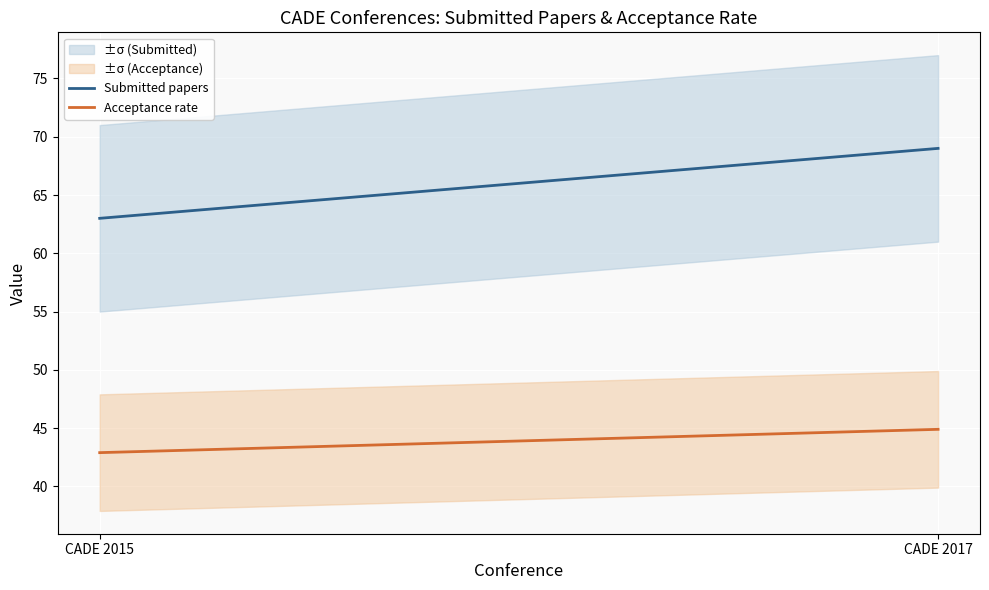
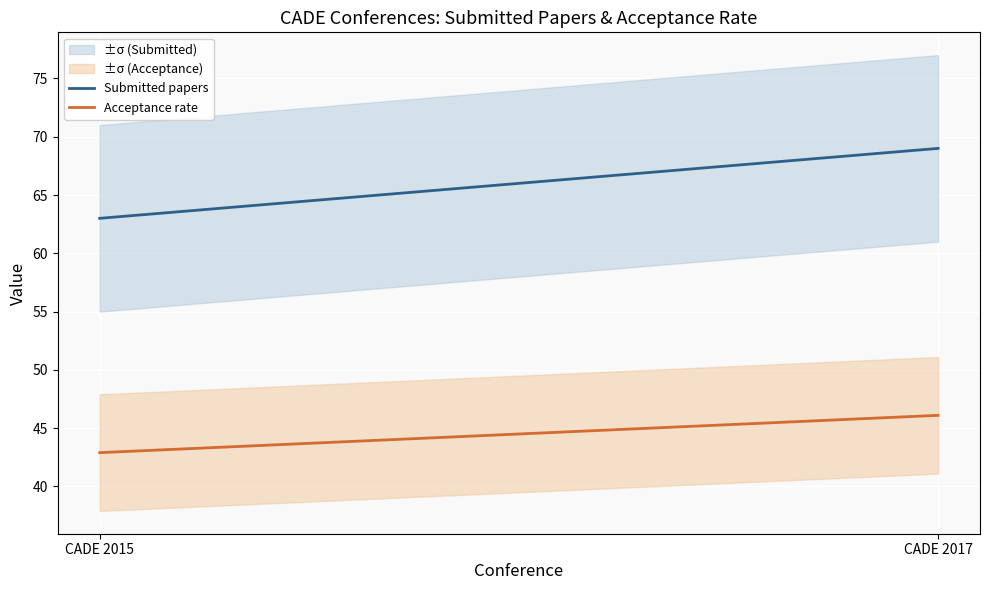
  {
    "Submitted papers": {
      "CADE 2015": 63.0,
      "CADE 2017": 69.0
    },
    "Acceptance rate": {
      "CADE 2015": 42.9,
-     "CADE 2017": 44.9
+     "CADE 2017": 46.1
    }
  }
